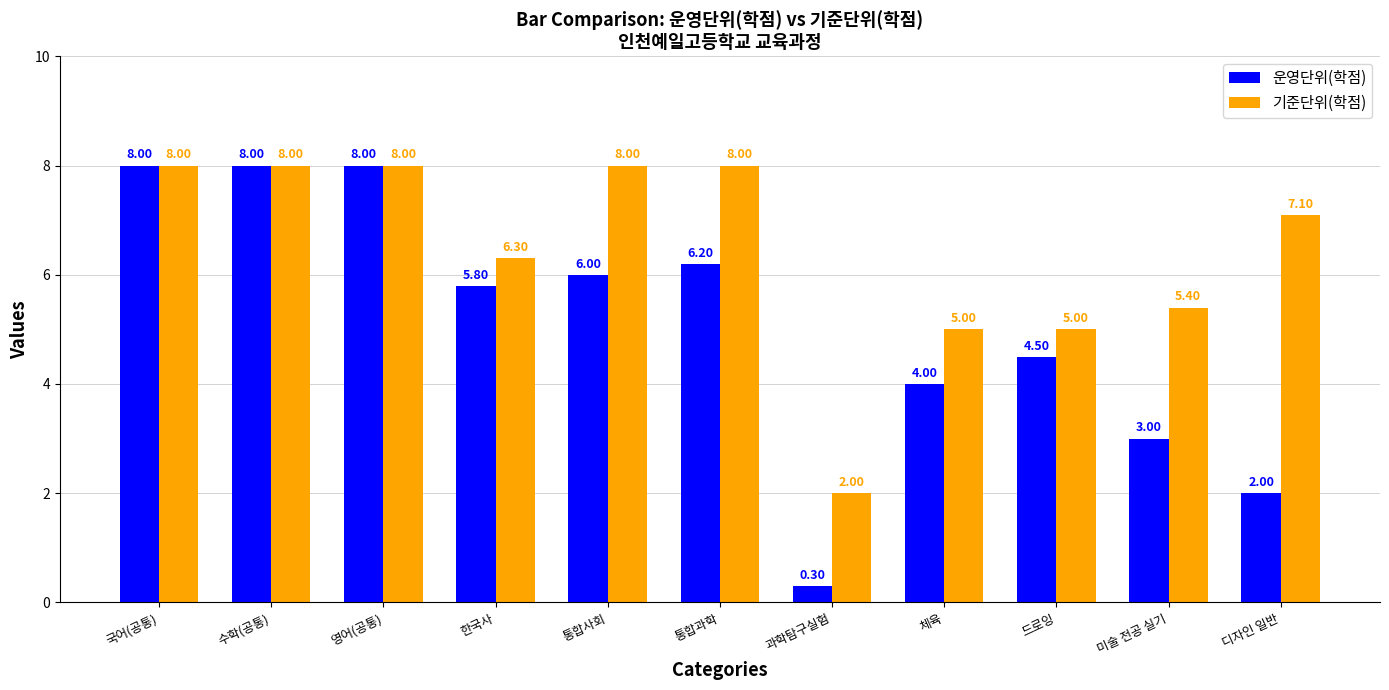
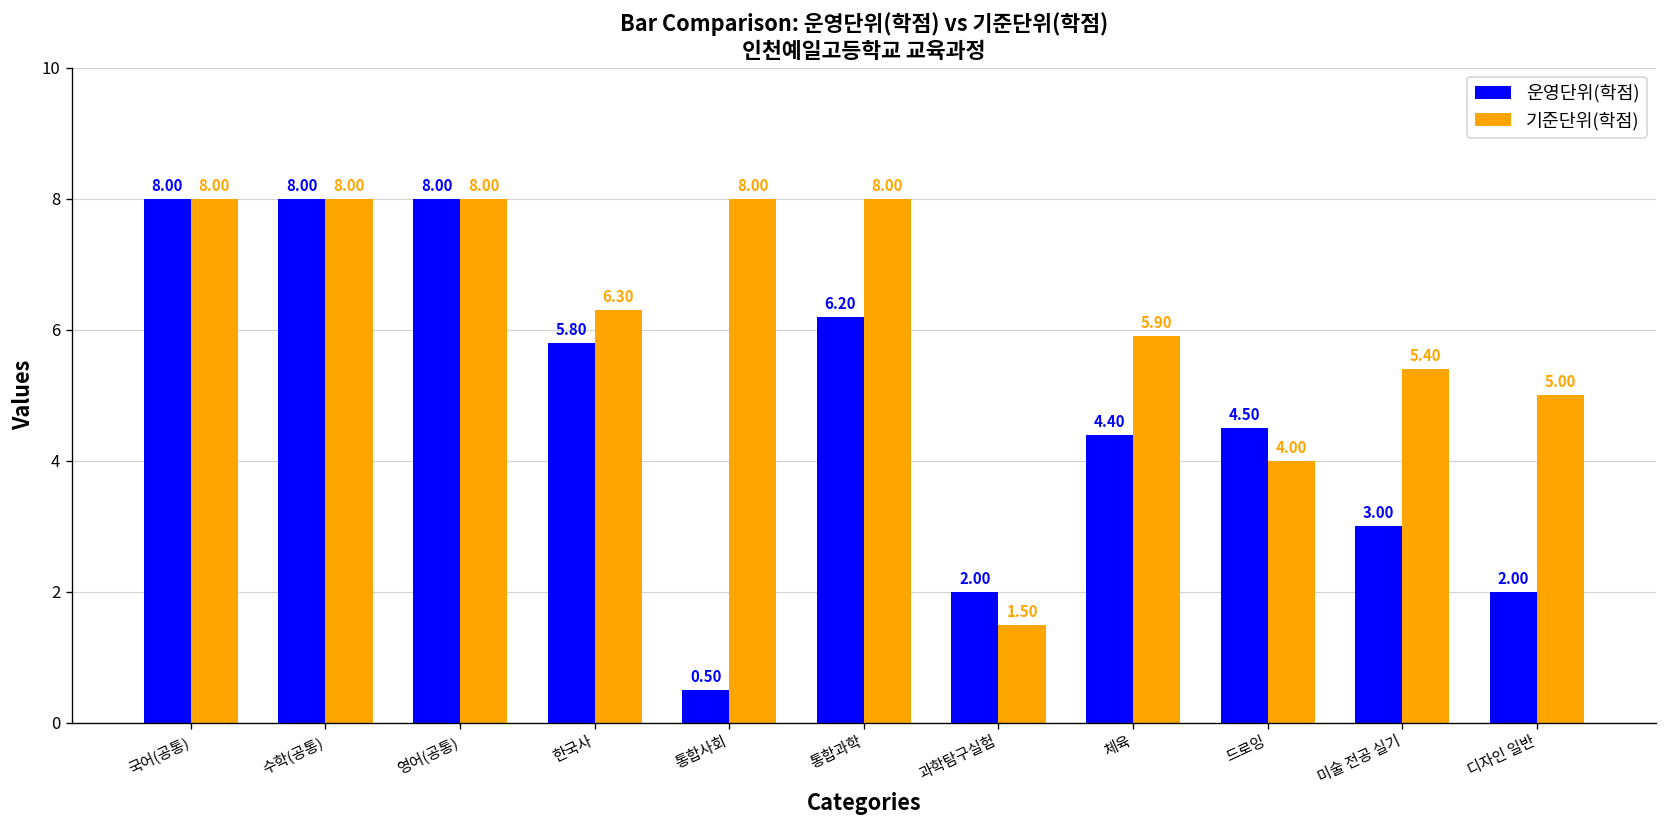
  {
    "운영단위(학점)": {
      "국어(공통)": 8.00,
      "수학(공통)": 8.00,
      "영어(공통)": 8.00,
      "한국사": 5.80,
-     "통합사회": 6.00,
+     "통합사회": 0.50,
      "통합과학": 6.20,
-     "과학탐구실험": 0.30,
-     "체육": 4.00,
+     "과학탐구실험": 2.00,
+     "체육": 4.40,
      "드로잉": 4.50,
      "미술 전공 실기": 3.00,
      "디자인 일반": 2.00
    },
    "기준단위(학점)": {
      "국어(공통)": 8.00,
      "수학(공통)": 8.00,
      "영어(공통)": 8.00,
      "한국사": 6.30,
      "통합사회": 8.00,
      "통합과학": 8.00,
-     "과학탐구실험": 2.00,
-     "체육": 5.00,
-     "드로잉": 5.00,
+     "과학탐구실험": 1.50,
+     "체육": 5.90,
+     "드로잉": 4.00,
      "미술 전공 실기": 5.40,
-     "디자인 일반": 7.10
+     "디자인 일반": 5.00
    }
  }
